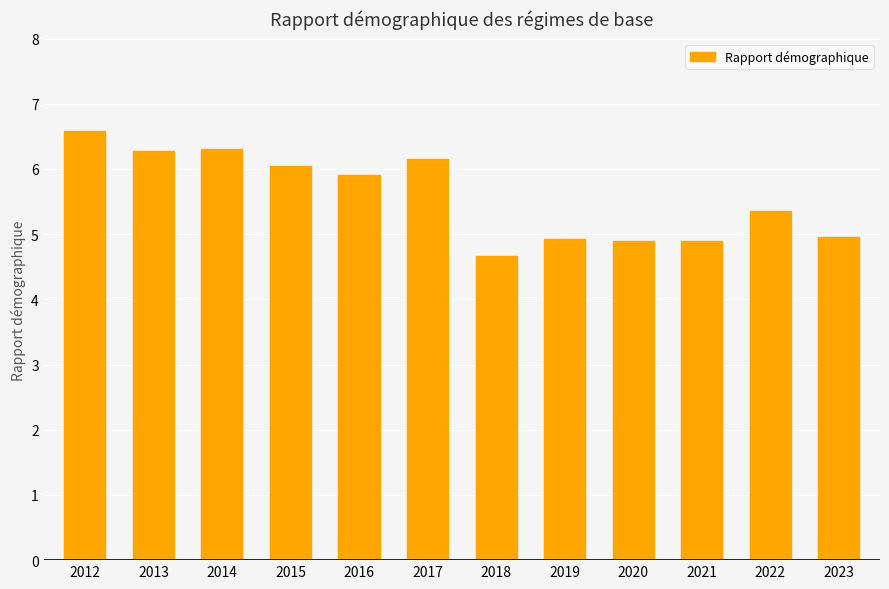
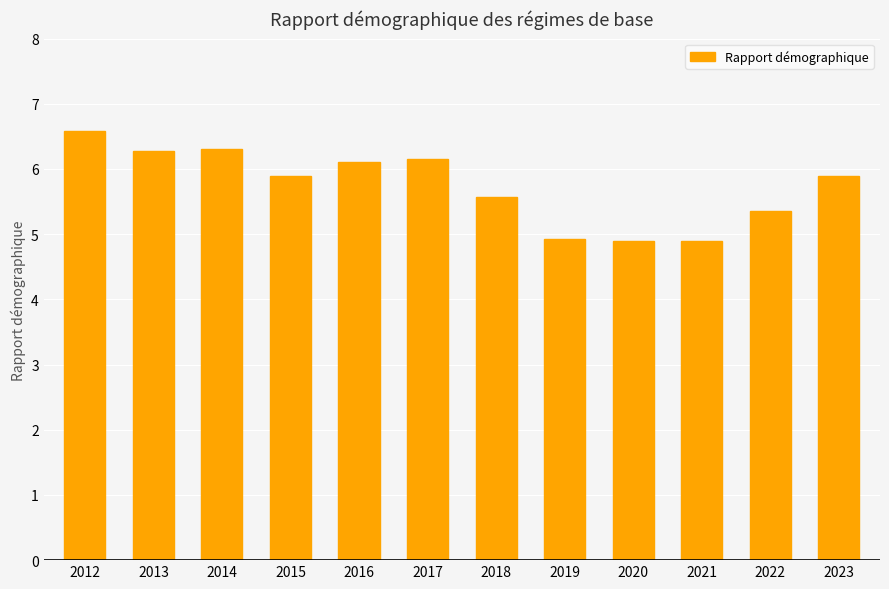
  {
    "2012": 6.6,
    "2013": 6.3,
    "2014": 6.3,
-   "2015": 6.0,
-   "2016": 5.9,
+   "2015": 5.9,
+   "2016": 6.1,
    "2017": 6.2,
-   "2018": 4.7,
+   "2018": 5.6,
    "2019": 4.9,
    "2020": 4.9,
    "2021": 4.9,
    "2022": 5.4,
-   "2023": 5.0
+   "2023": 5.9
  }
